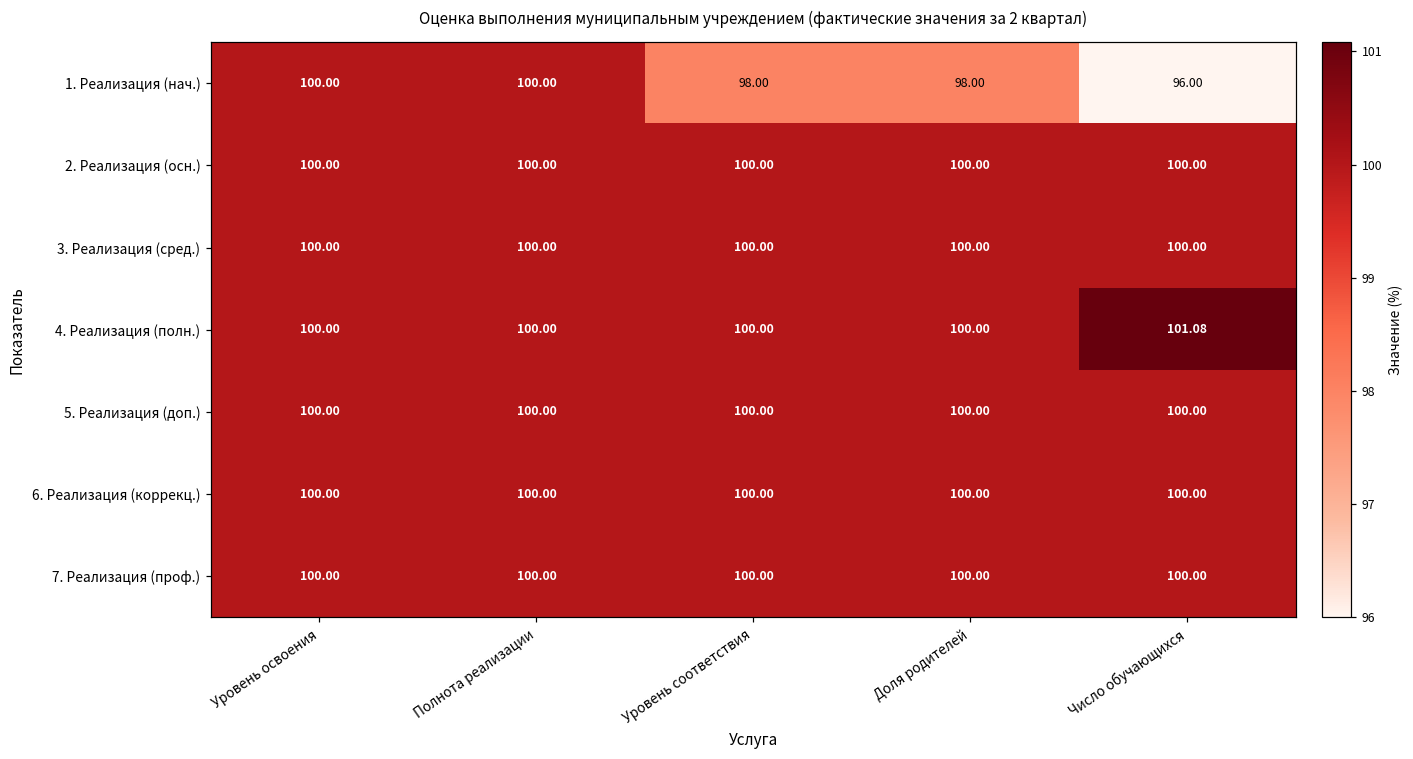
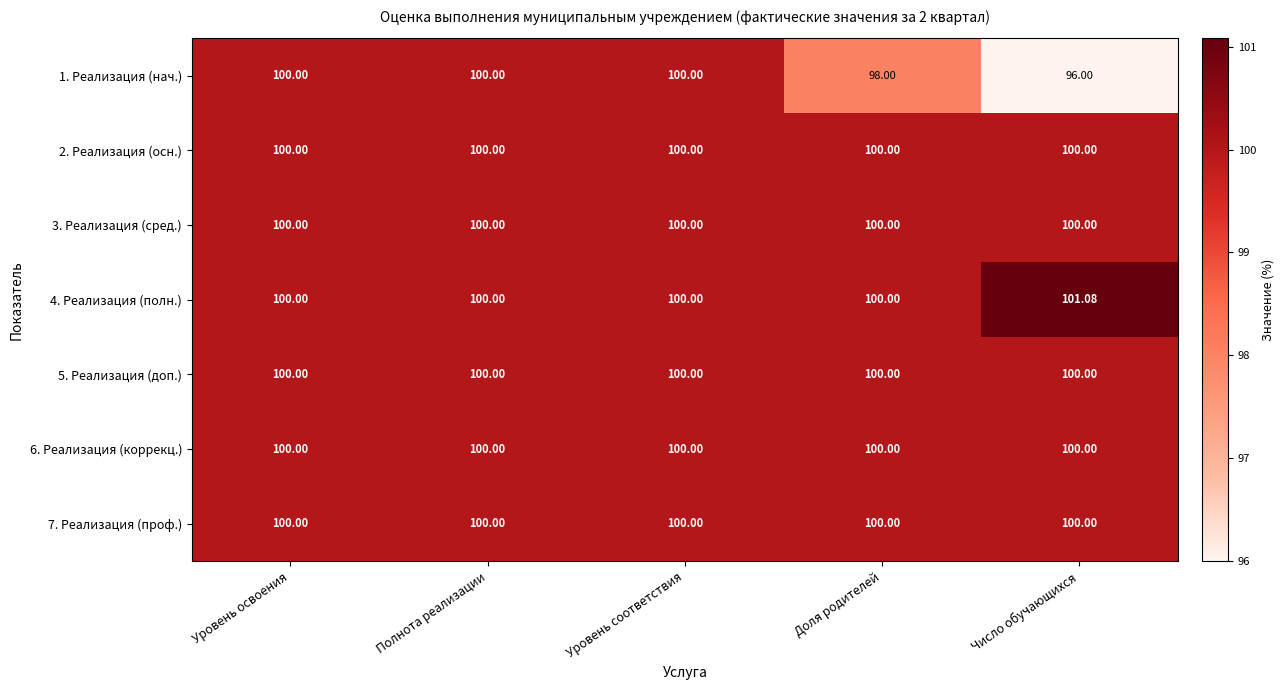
  {
    "1. Реализация (нач.)": {
      "Уровень освоения": 100.00,
      "Полнота реализации": 100.00,
-     "Уровень соответствия": 98.00,
+     "Уровень соответствия": 100.00,
      "Доля родителей": 98.00,
      "Число обучающихся": 96.00
    },
    "2. Реализация (осн.)": {
      "Уровень освоения": 100.00,
      "Полнота реализации": 100.00,
      "Уровень соответствия": 100.00,
      "Доля родителей": 100.00,
      "Число обучающихся": 100.00
    },
    "3. Реализация (сред.)": {
      "Уровень освоения": 100.00,
      "Полнота реализации": 100.00,
      "Уровень соответствия": 100.00,
      "Доля родителей": 100.00,
      "Число обучающихся": 100.00
    },
    "4. Реализация (полн.)": {
      "Уровень освоения": 100.00,
      "Полнота реализации": 100.00,
      "Уровень соответствия": 100.00,
      "Доля родителей": 100.00,
      "Число обучающихся": 101.08
    },
    "5. Реализация (доп.)": {
      "Уровень освоения": 100.00,
      "Полнота реализации": 100.00,
      "Уровень соответствия": 100.00,
      "Доля родителей": 100.00,
      "Число обучающихся": 100.00
    },
    "6. Реализация (коррекц.)": {
      "Уровень освоения": 100.00,
      "Полнота реализации": 100.00,
      "Уровень соответствия": 100.00,
      "Доля родителей": 100.00,
      "Число обучающихся": 100.00
    },
    "7. Реализация (проф.)": {
      "Уровень освоения": 100.00,
      "Полнота реализации": 100.00,
      "Уровень соответствия": 100.00,
      "Доля родителей": 100.00,
      "Число обучающихся": 100.00
    }
  }
